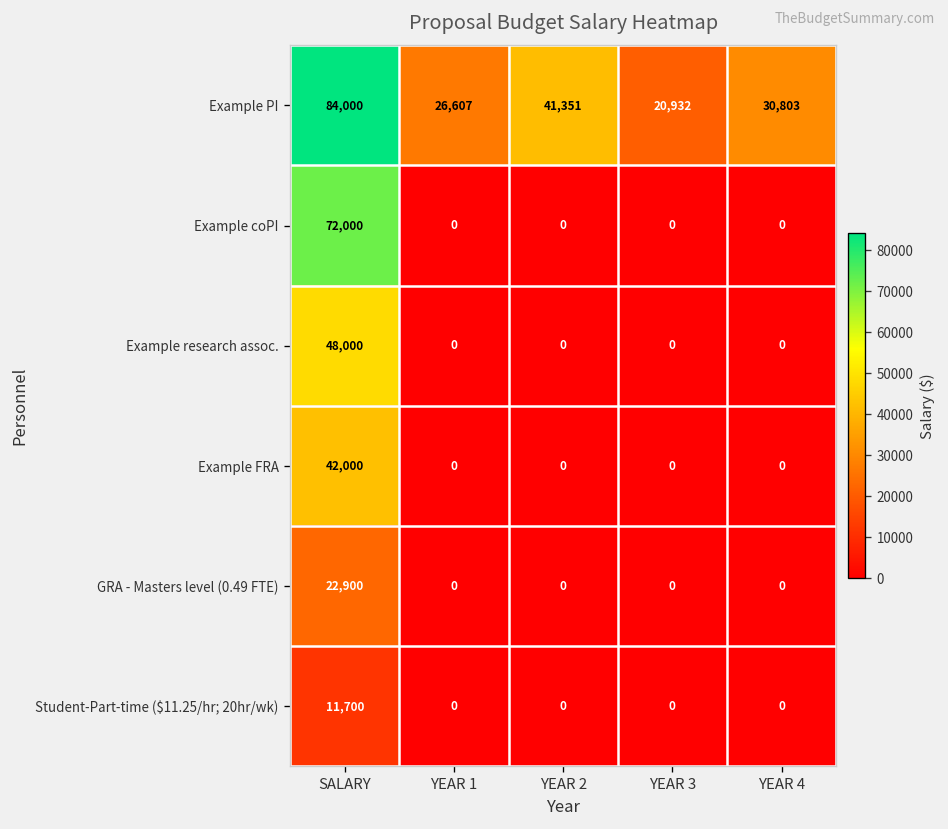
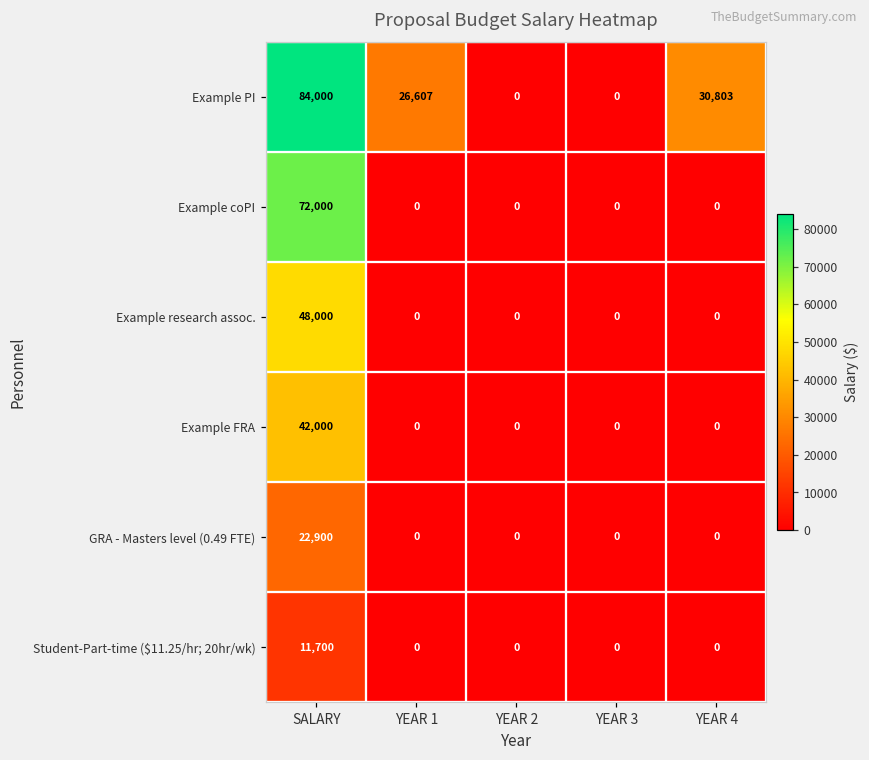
  {
    "Example PI": {
      "SALARY": "84,000",
      "YEAR 1": "26,607",
-     "YEAR 2": "41,351",
-     "YEAR 3": "20,932",
+     "YEAR 2": "0",
+     "YEAR 3": "0",
      "YEAR 4": "30,803"
    },
    "Example coPI": {
      "SALARY": "72,000",
      "YEAR 1": "0",
      "YEAR 2": "0",
      "YEAR 3": "0",
      "YEAR 4": "0"
    },
    "Example research assoc.": {
      "SALARY": "48,000",
      "YEAR 1": "0",
      "YEAR 2": "0",
      "YEAR 3": "0",
      "YEAR 4": "0"
    },
    "Example FRA": {
      "SALARY": "42,000",
      "YEAR 1": "0",
      "YEAR 2": "0",
      "YEAR 3": "0",
      "YEAR 4": "0"
    },
    "GRA - Masters level (0.49 FTE)": {
      "SALARY": "22,900",
      "YEAR 1": "0",
      "YEAR 2": "0",
      "YEAR 3": "0",
      "YEAR 4": "0"
    },
    "Student-Part-time ($11.25/hr; 20hr/wk)": {
      "SALARY": "11,700",
      "YEAR 1": "0",
      "YEAR 2": "0",
      "YEAR 3": "0",
      "YEAR 4": "0"
    }
  }
